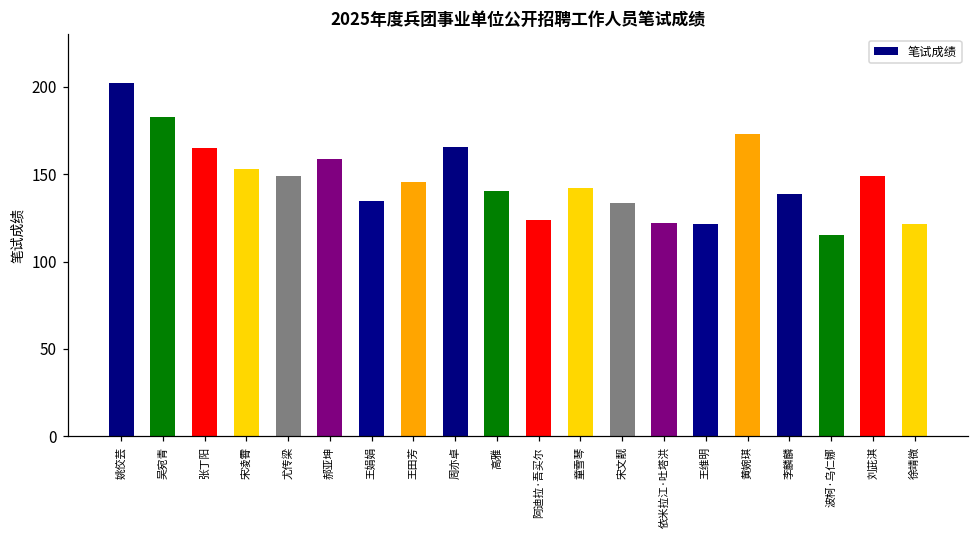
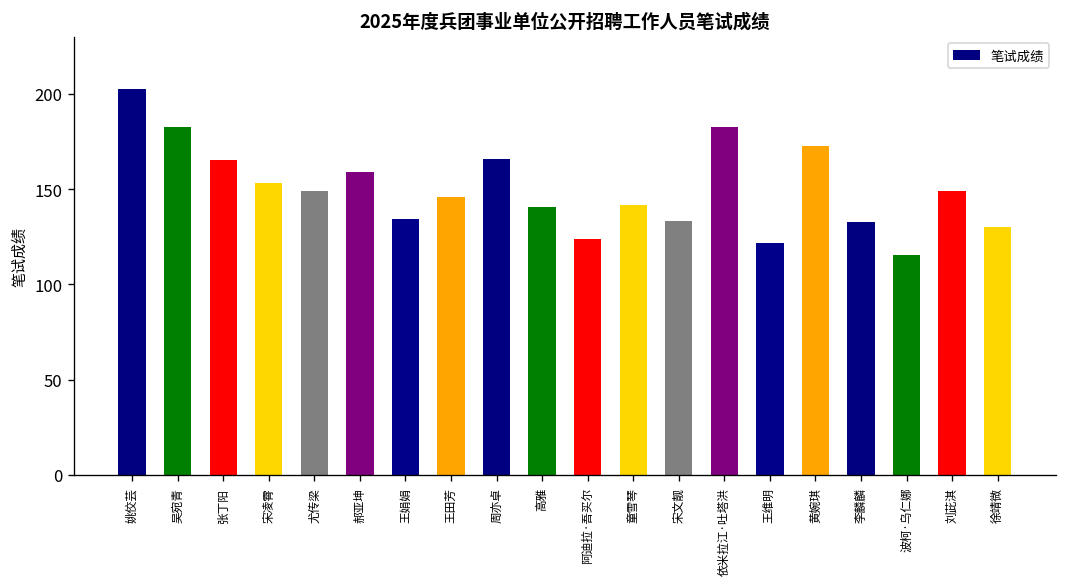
  {
    "姚佼芸": 203,
    "吴宛青": 183,
    "张丁阳": 165,
    "宋凌霄": 153,
    "尤传梁": 149,
    "郝亚坤": 159,
    "王娟娟": 134,
    "王田芳": 146,
    "周亦卓": 166,
    "高雅": 141,
    "阿迪拉·吾买尔": 124,
    "童雪琴": 142,
    "宋文靓": 133,
-   "依米拉江·吐塔洪": 122,
+   "依米拉江·吐塔洪": 183,
    "王维明": 122,
    "黄婉琪": 173,
-   "李麟麟": 139,
+   "李麟麟": 133,
    "波柯·乌仁娜": 116,
    "刘茈淇": 149,
-   "徐靖微": 121
+   "徐靖微": 130
  }
